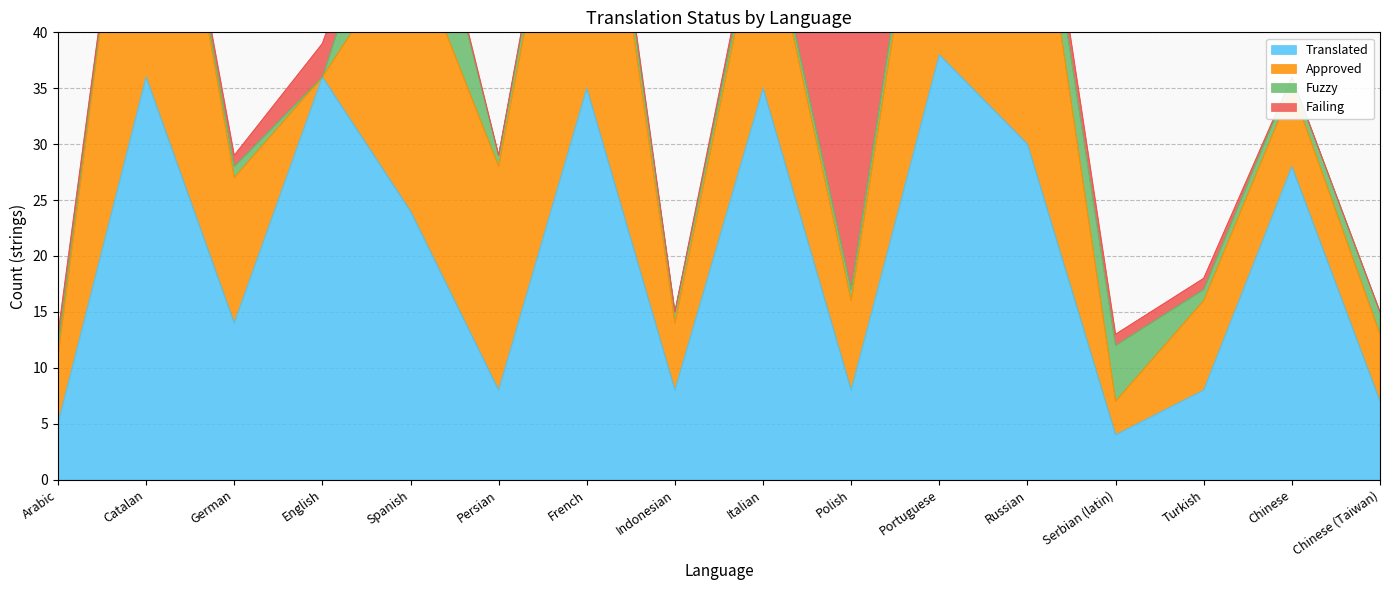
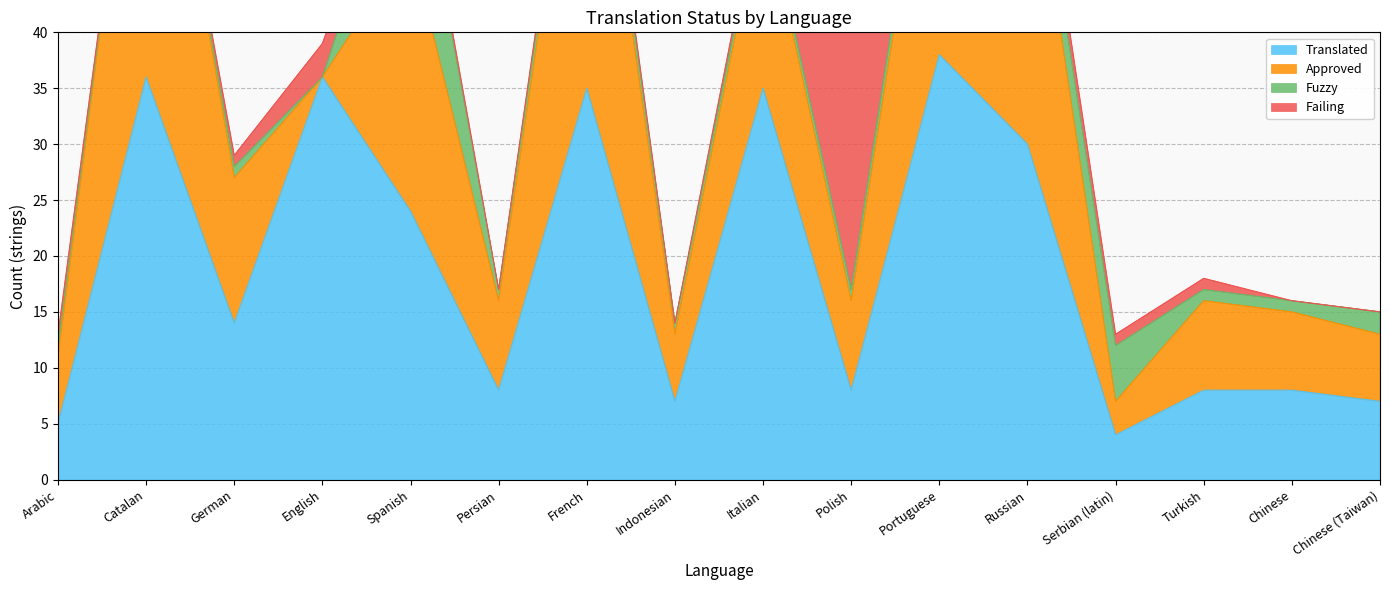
  {
    "Translated": {
      "Arabic": 5,
      "Catalan": 36,
      "German": 14,
      "Spanish": 24,
      "Persian": 8,
      "French": 35,
-     "Indonesian": 8,
+     "Indonesian": 7,
      "Italian": 35,
      "Polish": 8,
      "Portuguese": 38,
      "Russian": 30,
      "Serbian (latin)": 4,
      "Turkish": 8,
-     "Chinese": 28,
+     "Chinese": 8,
      "Chinese (Taiwan)": 7
    },
    "Approved": {
      "Arabic": 6,
      "German": 13,
-     "Persian": 20,
+     "Persian": 8,
      "Indonesian": 6,
      "Polish": 8,
      "Serbian (latin)": 3,
      "Turkish": 8,
      "Chinese (Taiwan)": 6
    },
    "Fuzzy": {
      "Arabic": 1,
      "German": 1,
      "Polish": 1,
      "Serbian (latin)": 5,
      "Turkish": 1
    },
    "Failing": {
      "Arabic": 1,
      "German": 1,
      "English": 3,
      "Serbian (latin)": 1,
      "Turkish": 1
    }
  }
